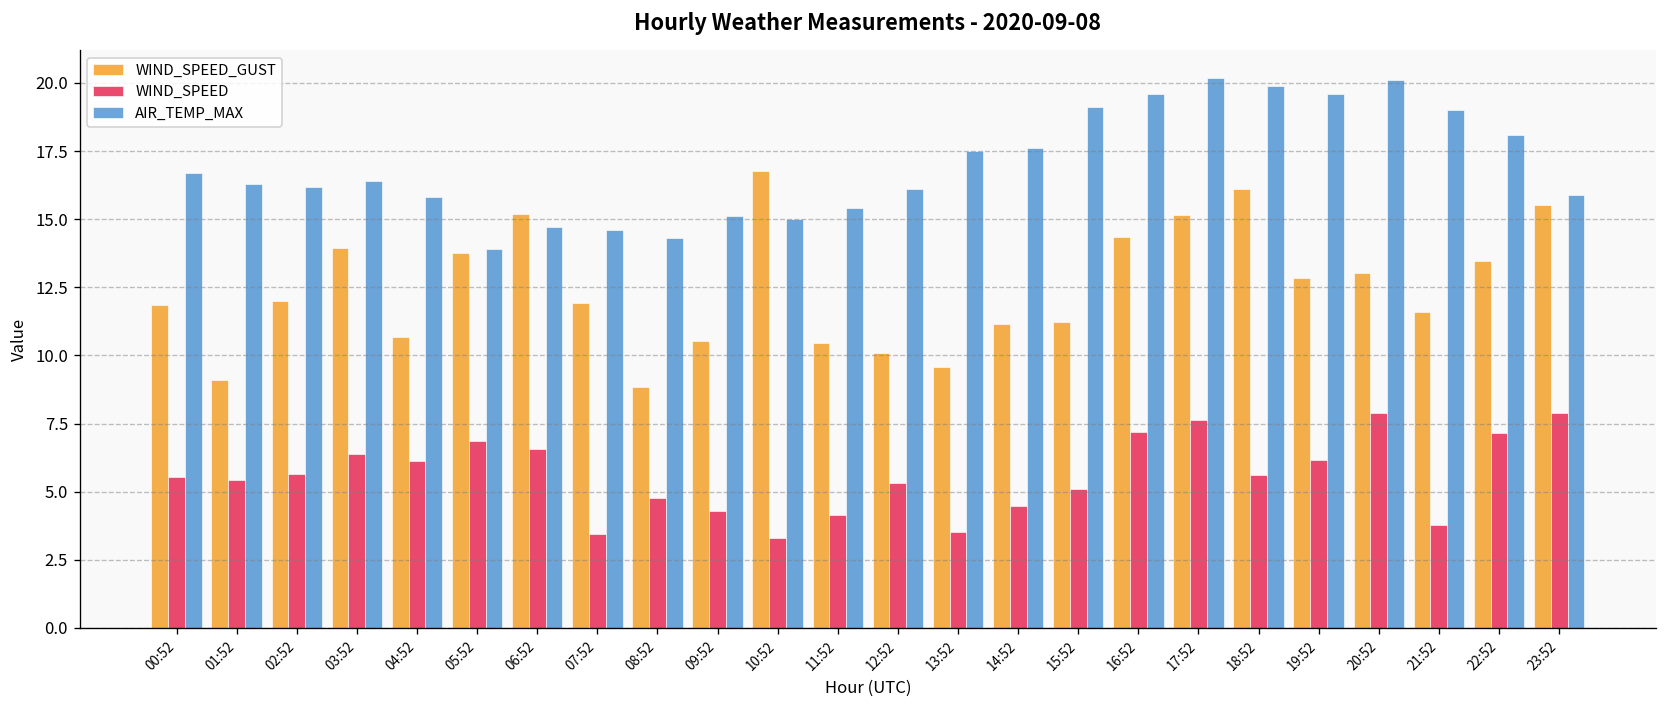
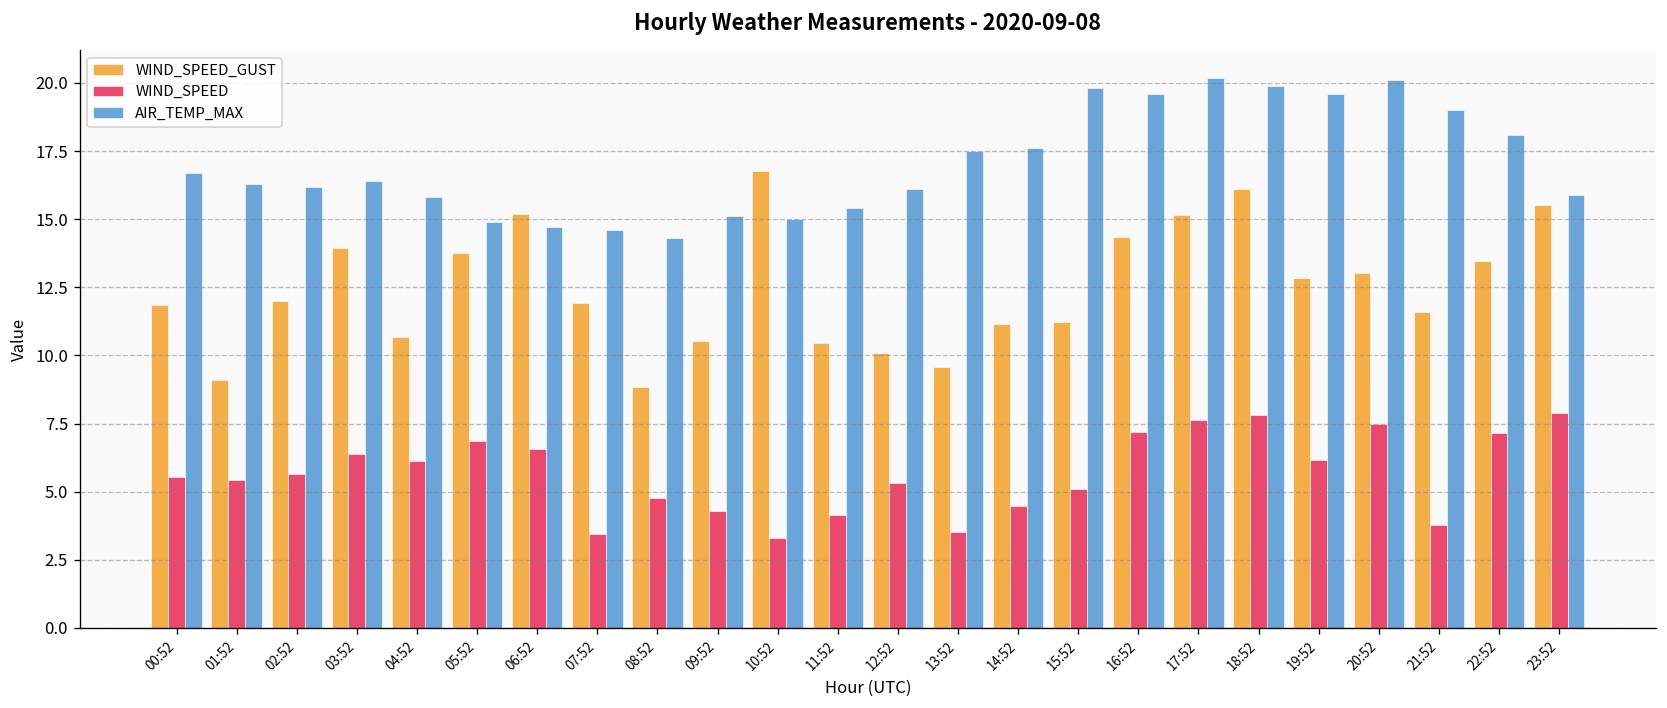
  {
    "WIND_SPEED_GUST": {
      "00:52": 11.9,
      "01:52": 9.1,
      "02:52": 12.0,
      "03:52": 13.9,
      "04:52": 10.7,
      "05:52": 13.8,
      "06:52": 15.2,
      "07:52": 11.9,
      "08:52": 8.8,
      "09:52": 10.5,
      "10:52": 16.8,
      "11:52": 10.5,
      "12:52": 10.1,
      "13:52": 9.6,
      "14:52": 11.2,
      "15:52": 11.2,
      "16:52": 14.3,
      "17:52": 15.2,
      "18:52": 16.1,
      "19:52": 12.8,
      "20:52": 13.0,
      "21:52": 11.6,
      "22:52": 13.5,
      "23:52": 15.5
    },
    "WIND_SPEED": {
      "00:52": 5.6,
      "01:52": 5.4,
      "02:52": 5.6,
      "03:52": 6.4,
      "04:52": 6.1,
      "05:52": 6.9,
      "06:52": 6.6,
      "07:52": 3.4,
      "08:52": 4.8,
      "09:52": 4.3,
      "10:52": 3.3,
      "11:52": 4.1,
      "12:52": 5.3,
      "13:52": 3.5,
      "14:52": 4.5,
      "15:52": 5.1,
      "16:52": 7.2,
      "17:52": 7.6,
-     "18:52": 5.6,
+     "18:52": 7.8,
      "19:52": 6.2,
-     "20:52": 7.9,
+     "20:52": 7.5,
      "21:52": 3.8,
      "22:52": 7.2,
      "23:52": 7.9
    },
    "AIR_TEMP_MAX": {
      "00:52": 16.7,
      "01:52": 16.3,
      "02:52": 16.2,
      "03:52": 16.4,
      "04:52": 15.8,
-     "05:52": 13.9,
+     "05:52": 14.9,
      "06:52": 14.7,
      "07:52": 14.6,
      "08:52": 14.3,
      "09:52": 15.1,
      "10:52": 15.0,
      "11:52": 15.4,
      "12:52": 16.1,
      "13:52": 17.5,
      "14:52": 17.6,
-     "15:52": 19.1,
+     "15:52": 19.8,
      "16:52": 19.6,
      "17:52": 20.2,
      "18:52": 19.9,
      "19:52": 19.6,
      "20:52": 20.1,
      "21:52": 19.0,
      "22:52": 18.1,
      "23:52": 15.9
    }
  }
